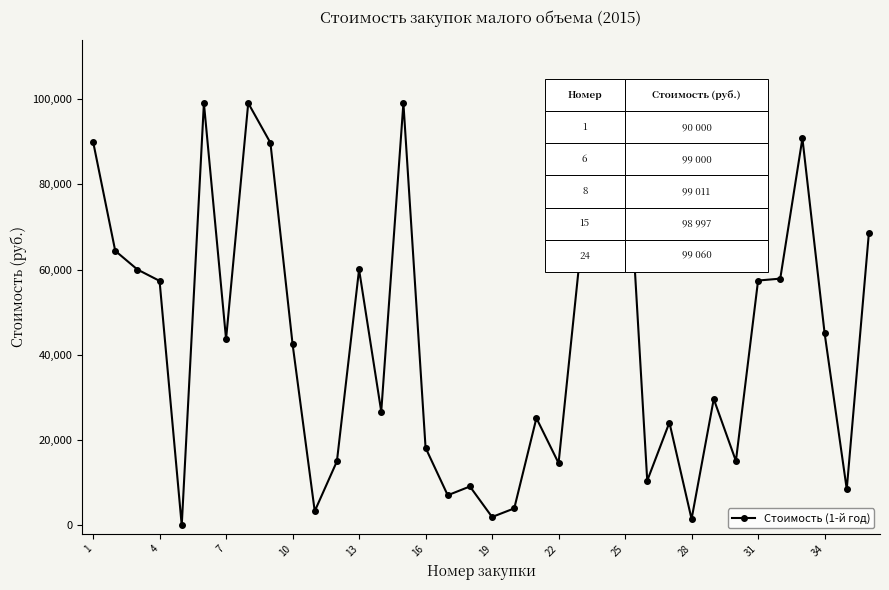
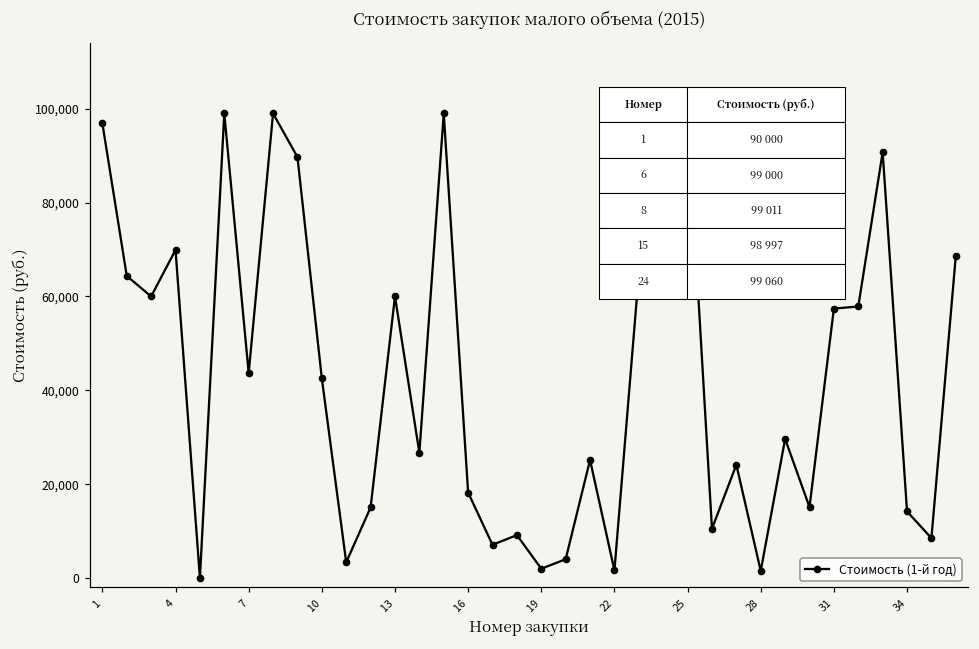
  {
-   "1": "90,000",
-   "4": "57,000",
+   "1": "97,000",
+   "4": "70,000",
    "7": "44,000",
    "10": "43,000",
    "13": "60,000",
    "16": "18,000",
    "19": "2,000",
-   "22": "15,000",
+   "22": "2,000",
    "28": "2,000",
    "31": "57,000",
-   "34": "45,000"
+   "34": "14,000"
  }
